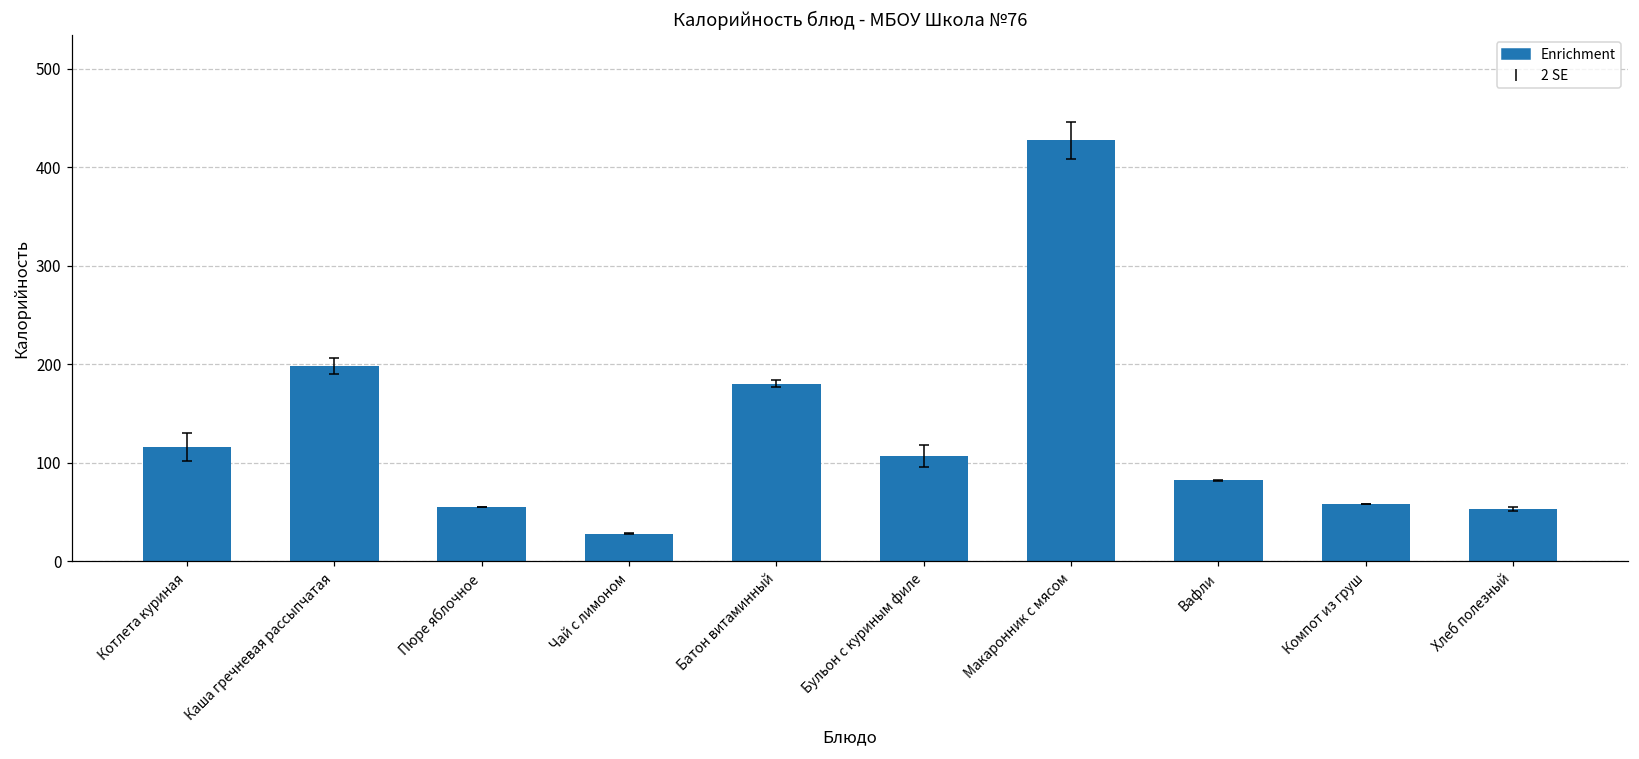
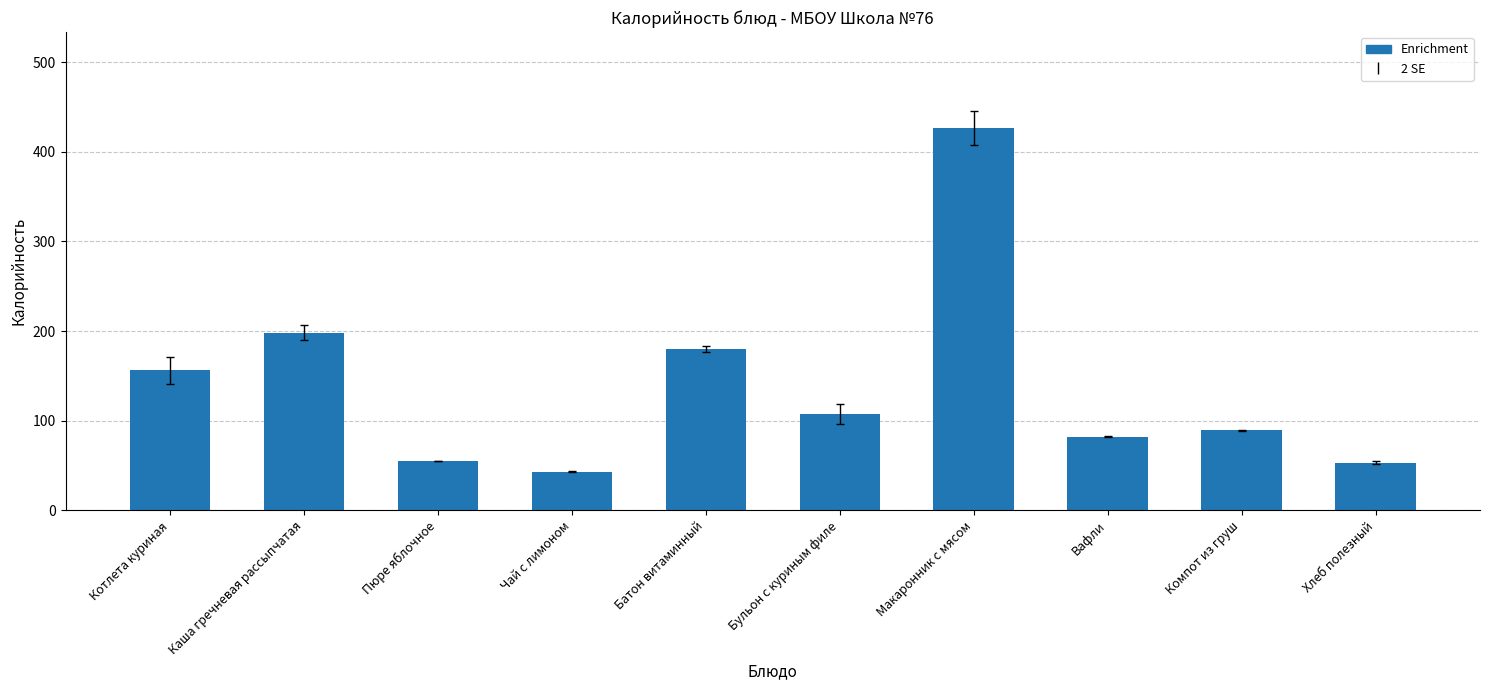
  {
    "Enrichment": {
-     "Котлета куриная": 120,
+     "Котлета куриная": 160,
      "Каша гречневая рассыпчатая": 200,
      "Пюре яблочное": 60,
-     "Чай с лимоном": 30,
+     "Чай с лимоном": 40,
      "Батон витаминный": 180,
      "Бульон с куриным филе": 110,
      "Макаронник с мясом": 430,
      "Вафли": 80,
-     "Компот из груш": 60,
+     "Компот из груш": 90,
      "Хлеб полезный": 50
    }
  }
